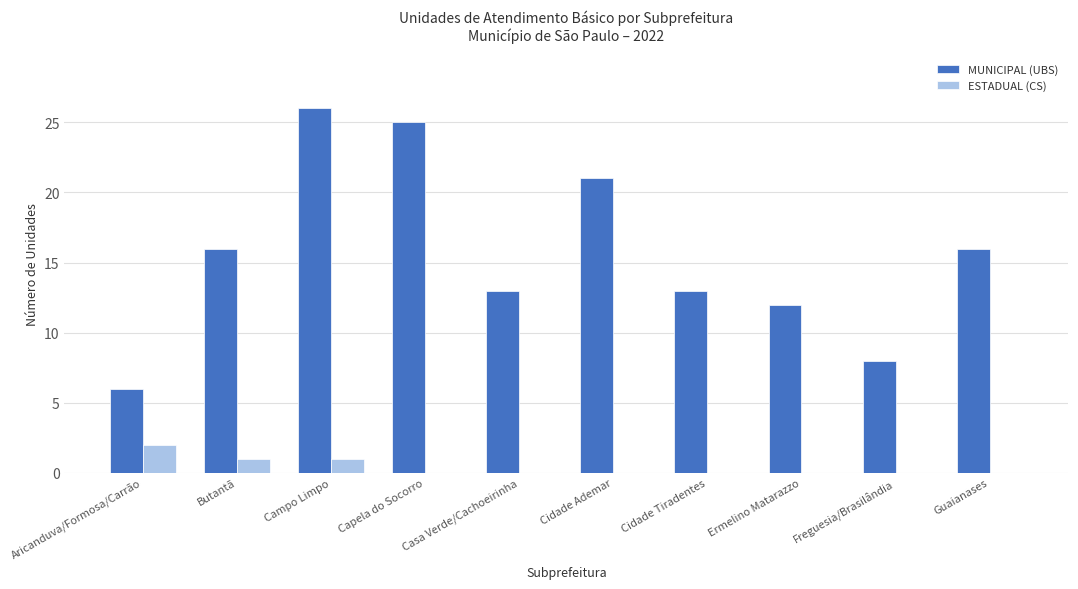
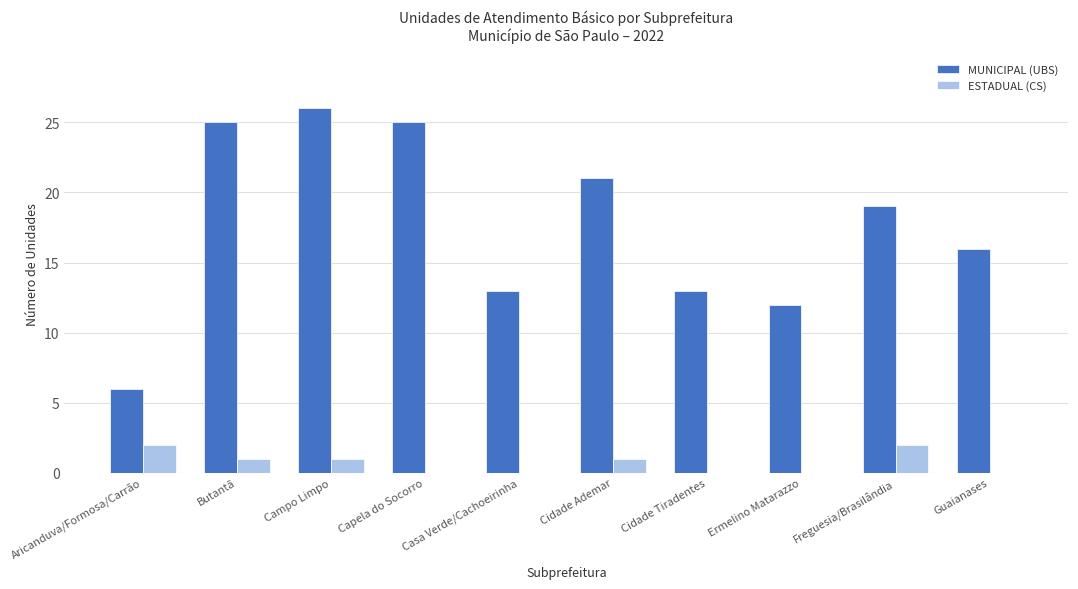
  {
    "MUNICIPAL (UBS)": {
      "Aricanduva/Formosa/Carrão": 6,
-     "Butantã": 16,
+     "Butantã": 25,
      "Campo Limpo": 26,
      "Capela do Socorro": 25,
      "Casa Verde/Cachoeirinha": 13,
      "Cidade Ademar": 21,
      "Cidade Tiradentes": 13,
      "Ermelino Matarazzo": 12,
-     "Freguesia/Brasilândia": 8,
+     "Freguesia/Brasilândia": 19,
      "Guaianases": 16
    },
    "ESTADUAL (CS)": {
      "Aricanduva/Formosa/Carrão": 2,
      "Butantã": 1,
      "Campo Limpo": 1,
      "Capela do Socorro": 0,
      "Casa Verde/Cachoeirinha": 0,
-     "Cidade Ademar": 0,
+     "Cidade Ademar": 1,
      "Cidade Tiradentes": 0,
      "Ermelino Matarazzo": 0,
-     "Freguesia/Brasilândia": 0,
+     "Freguesia/Brasilândia": 2,
      "Guaianases": 0
    }
  }
